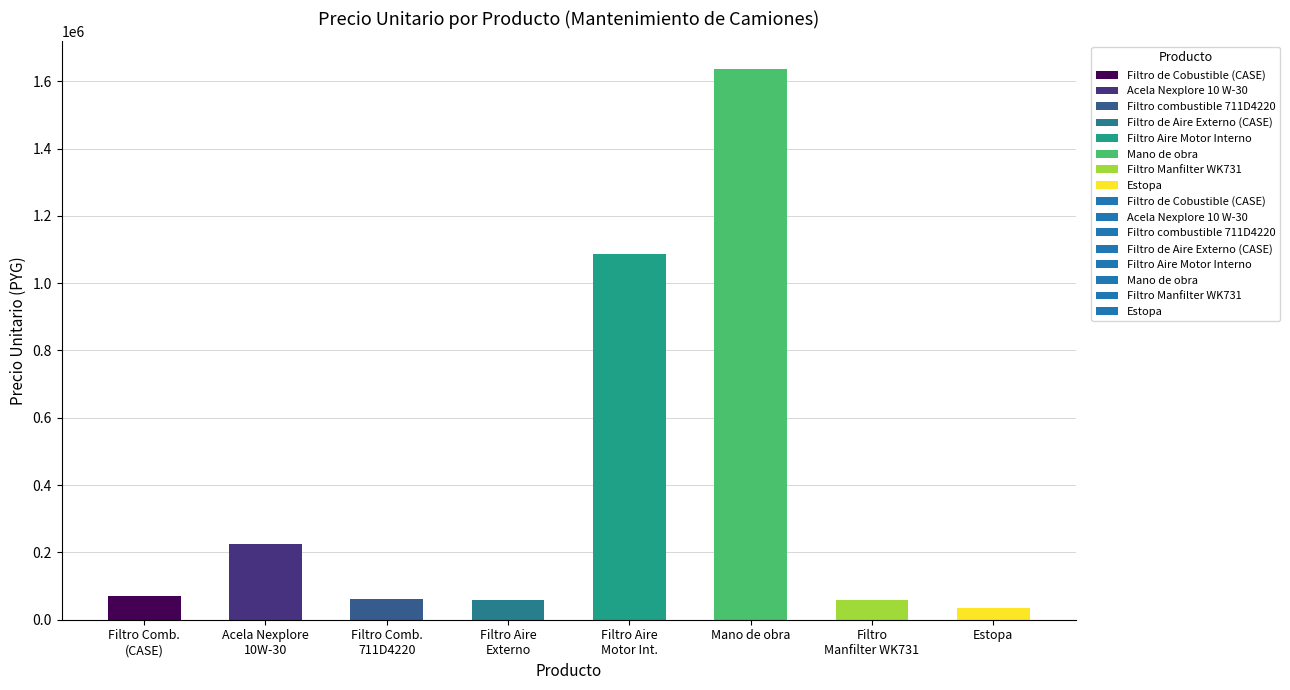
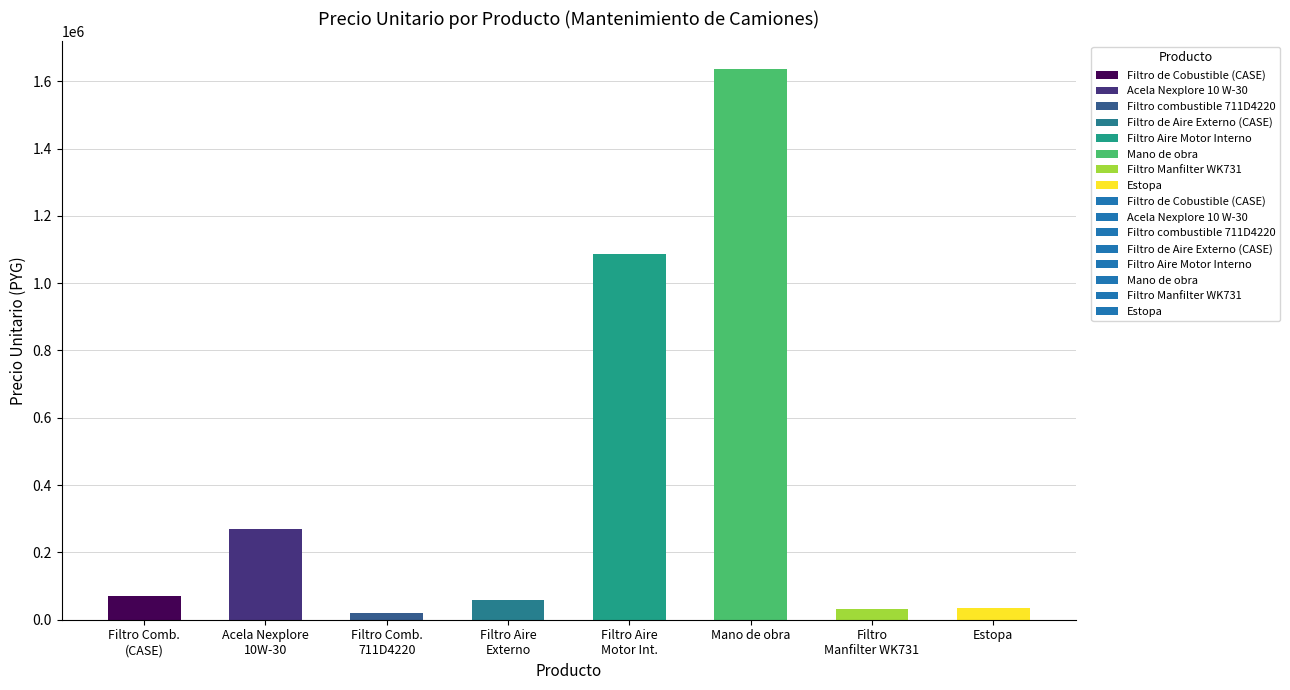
  {
    "Filtro Comb. (CASE)": 70000,
-   "Acela Nexplore 10W-30": 220000,
-   "Filtro Comb. 711D4220": 60000,
+   "Acela Nexplore 10W-30": 270000,
+   "Filtro Comb. 711D4220": 20000,
    "Filtro Aire Externo": 60000,
    "Filtro Aire Motor Int.": 1090000,
    "Mano de obra": 1640000,
-   "Filtro Manfilter WK731": 60000,
+   "Filtro Manfilter WK731": 30000,
    "Estopa": 30000
  }
